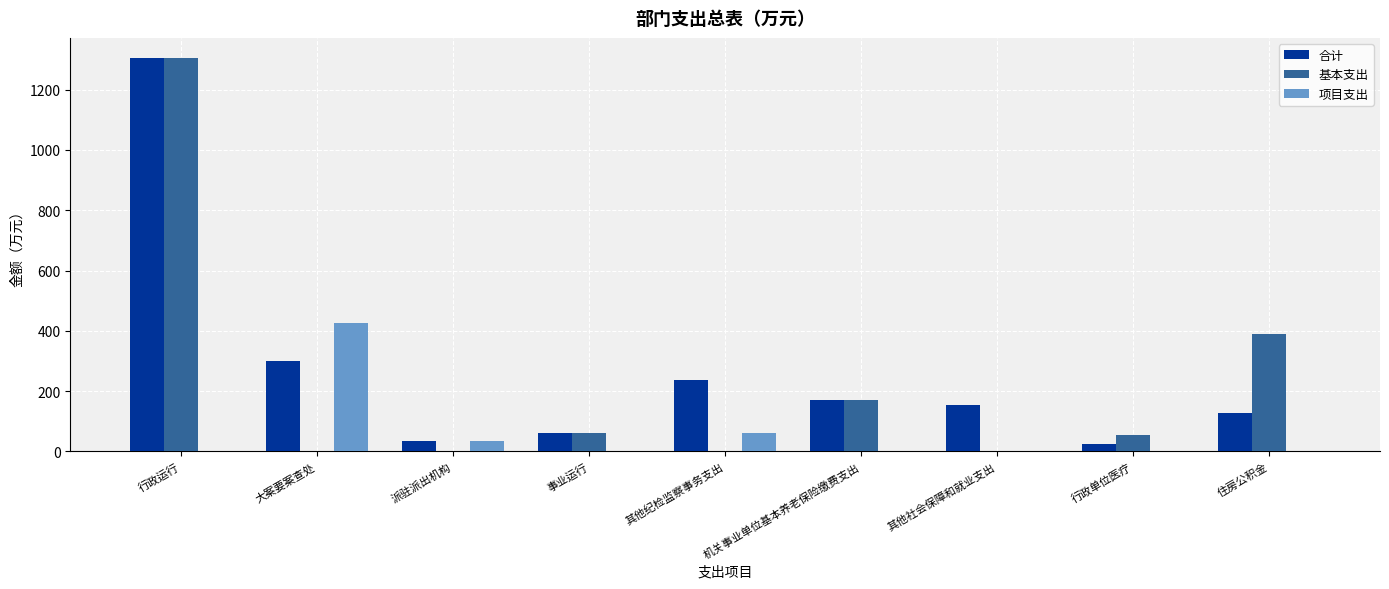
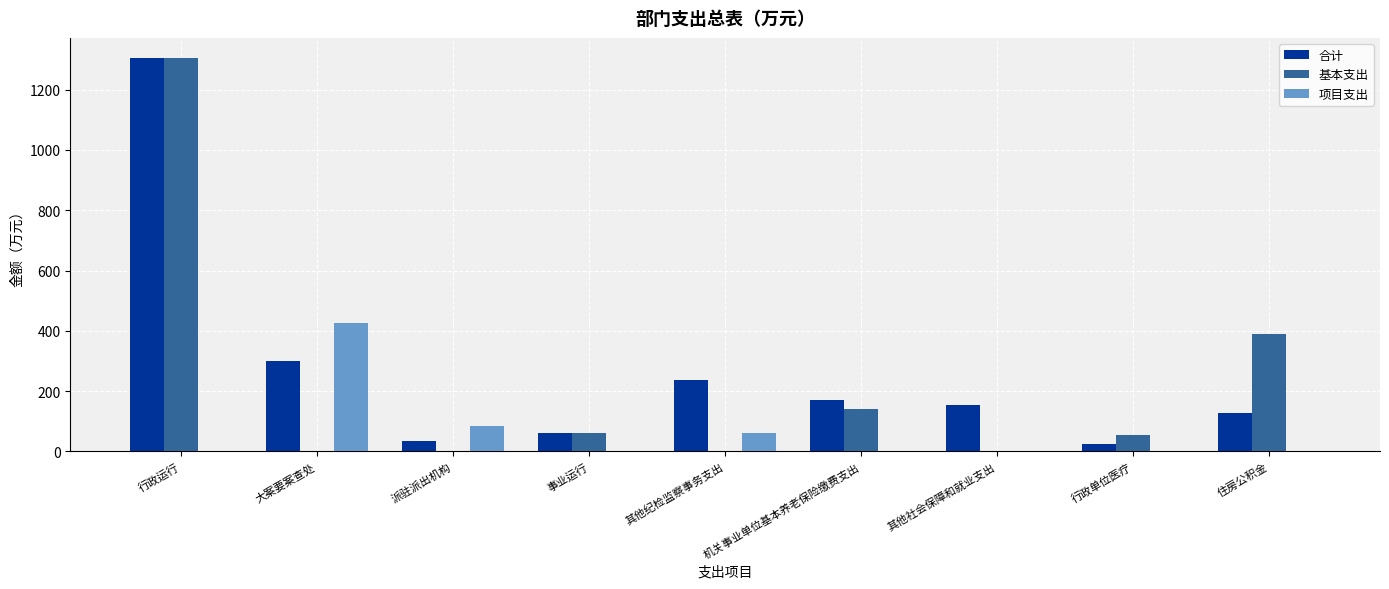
  {
    "合计": {
      "行政运行": 1310,
      "大案要案查处": 300,
      "派驻派出机构": 30,
      "事业运行": 60,
      "其他纪检监察事务支出": 240,
      "机关事业单位基本养老保险缴费支出": 170,
      "其他社会保障和就业支出": 150,
      "行政单位医疗": 20,
      "住房公积金": 130
    },
    "基本支出": {
      "行政运行": 1310,
      "大案要案查处": 0,
      "派驻派出机构": 0,
      "事业运行": 60,
      "其他纪检监察事务支出": 0,
-     "机关事业单位基本养老保险缴费支出": 170,
+     "机关事业单位基本养老保险缴费支出": 140,
      "行政单位医疗": 50,
      "住房公积金": 390
    },
    "项目支出": {
      "行政运行": 0,
      "大案要案查处": 430,
-     "派驻派出机构": 30,
+     "派驻派出机构": 80,
      "事业运行": 0,
      "其他纪检监察事务支出": 60,
      "机关事业单位基本养老保险缴费支出": 0,
      "其他社会保障和就业支出": 0,
      "行政单位医疗": 0,
      "住房公积金": 0
    }
  }
